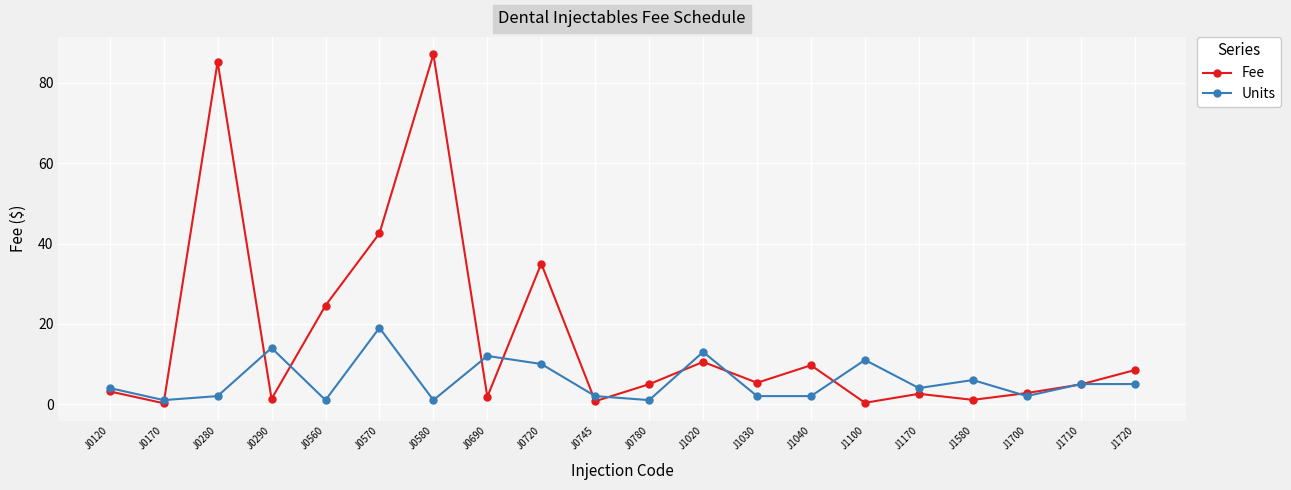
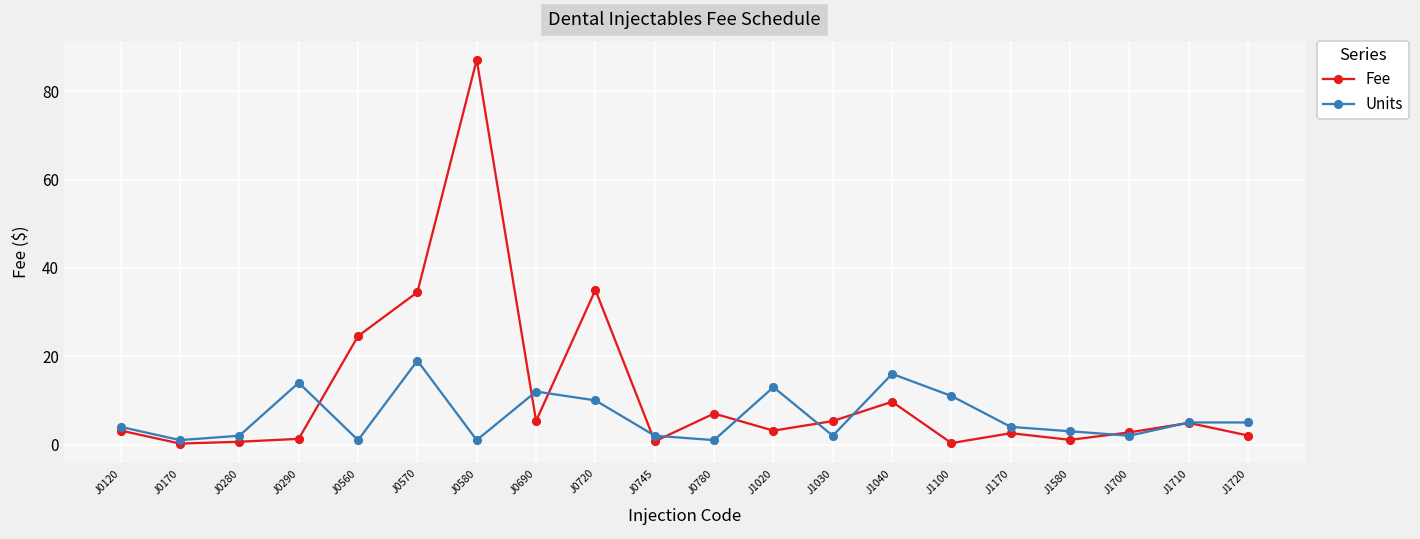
  {
    "Fee": {
      "J0120": 3,
      "J0170": 0,
-     "J0280": 85,
+     "J0280": 1,
      "J0290": 1,
      "J0560": 25,
-     "J0570": 43,
+     "J0570": 35,
      "J0580": 87,
-     "J0690": 2,
+     "J0690": 5,
      "J0720": 35,
      "J0745": 1,
-     "J0780": 5,
-     "J1020": 11,
+     "J0780": 7,
+     "J1020": 3,
      "J1030": 5,
      "J1040": 10,
      "J1100": 0,
      "J1170": 3,
      "J1580": 1,
      "J1700": 3,
-     "J1720": 8
+     "J1720": 2
    },
    "Units": {
      "J0120": 4,
      "J0170": 1,
      "J0280": 2,
      "J0290": 14,
      "J0560": 1,
      "J0570": 19,
      "J0580": 1,
      "J0690": 12,
      "J0720": 10,
      "J0745": 2,
      "J0780": 1,
      "J1020": 13,
      "J1030": 2,
-     "J1040": 2,
+     "J1040": 16,
      "J1100": 11,
      "J1170": 4,
-     "J1580": 6,
+     "J1580": 3,
      "J1700": 2,
      "J1720": 5
    }
  }
